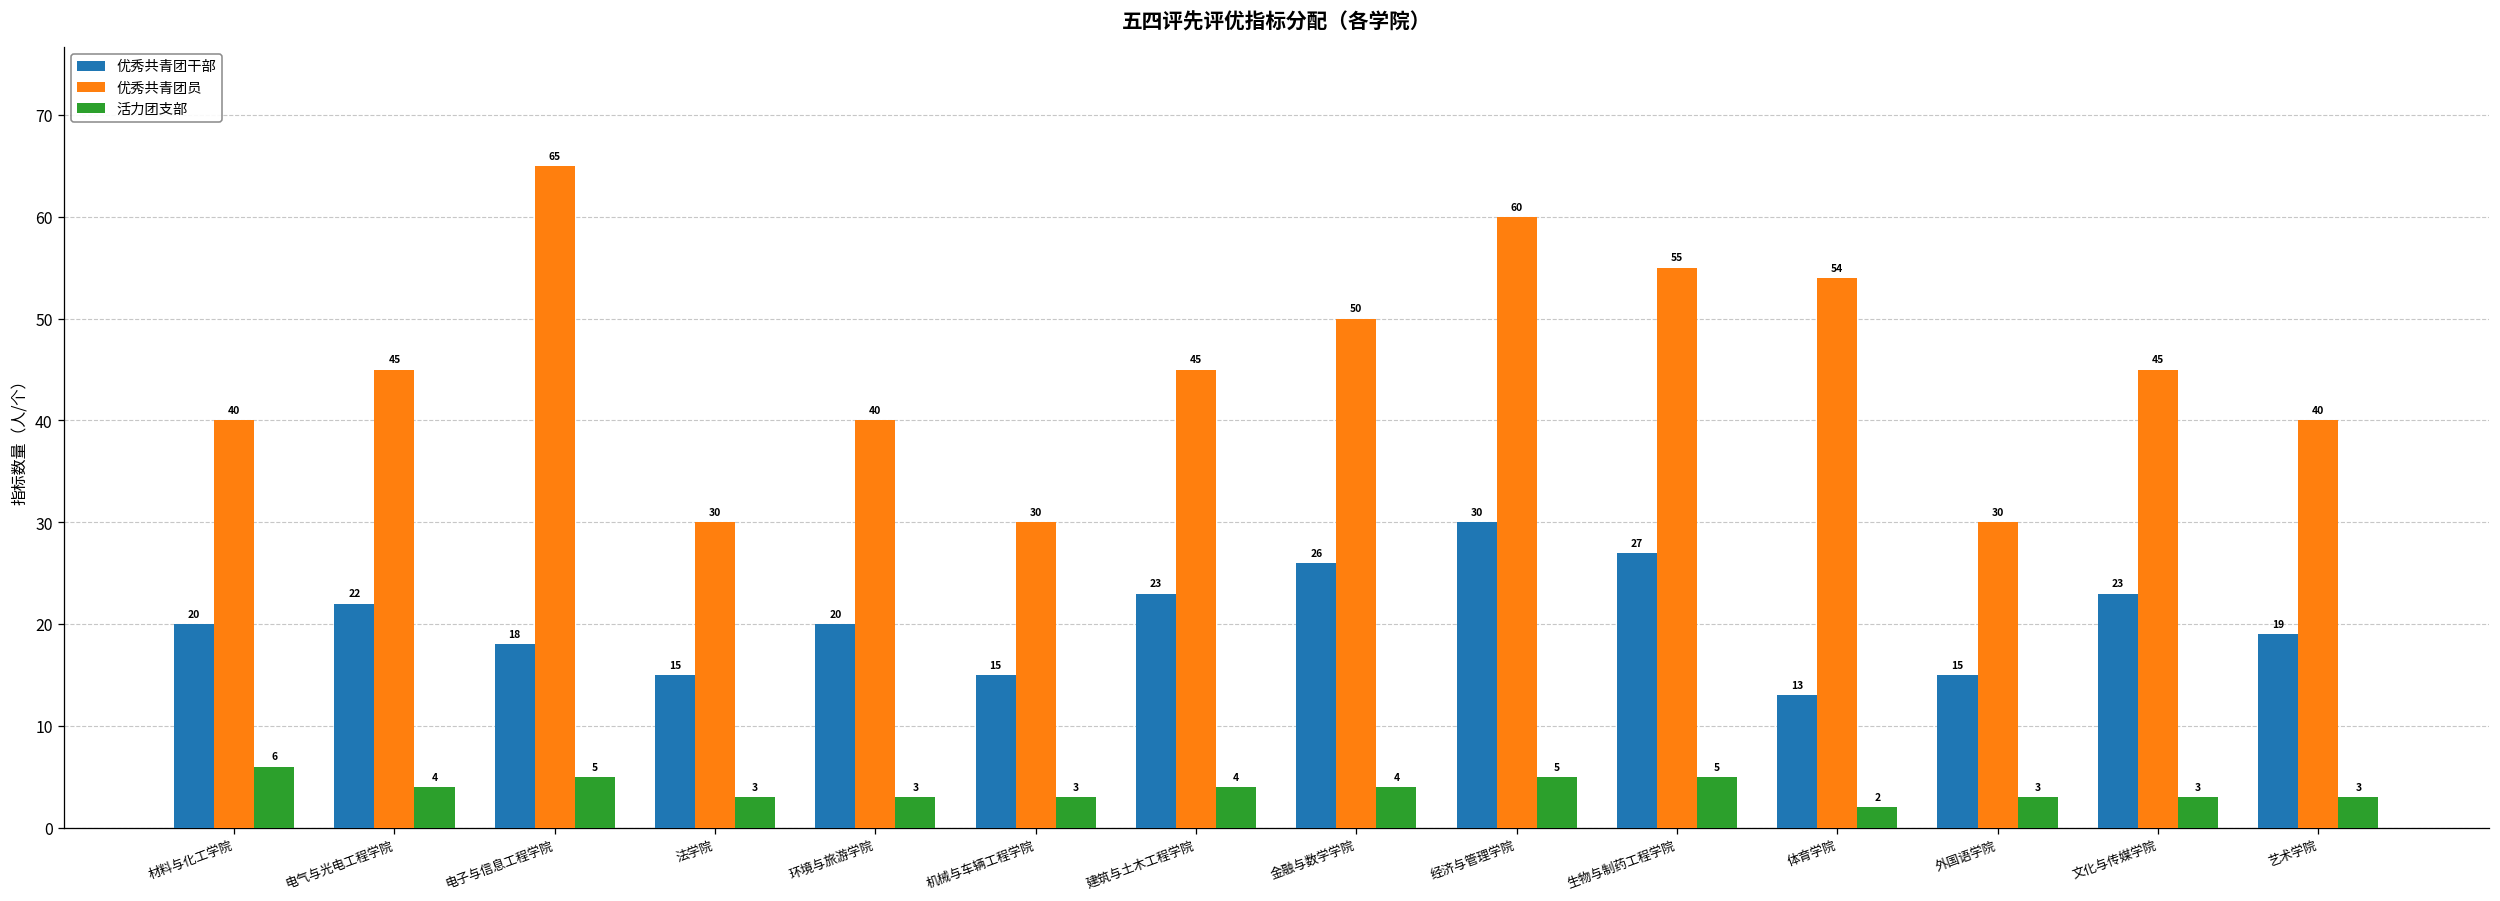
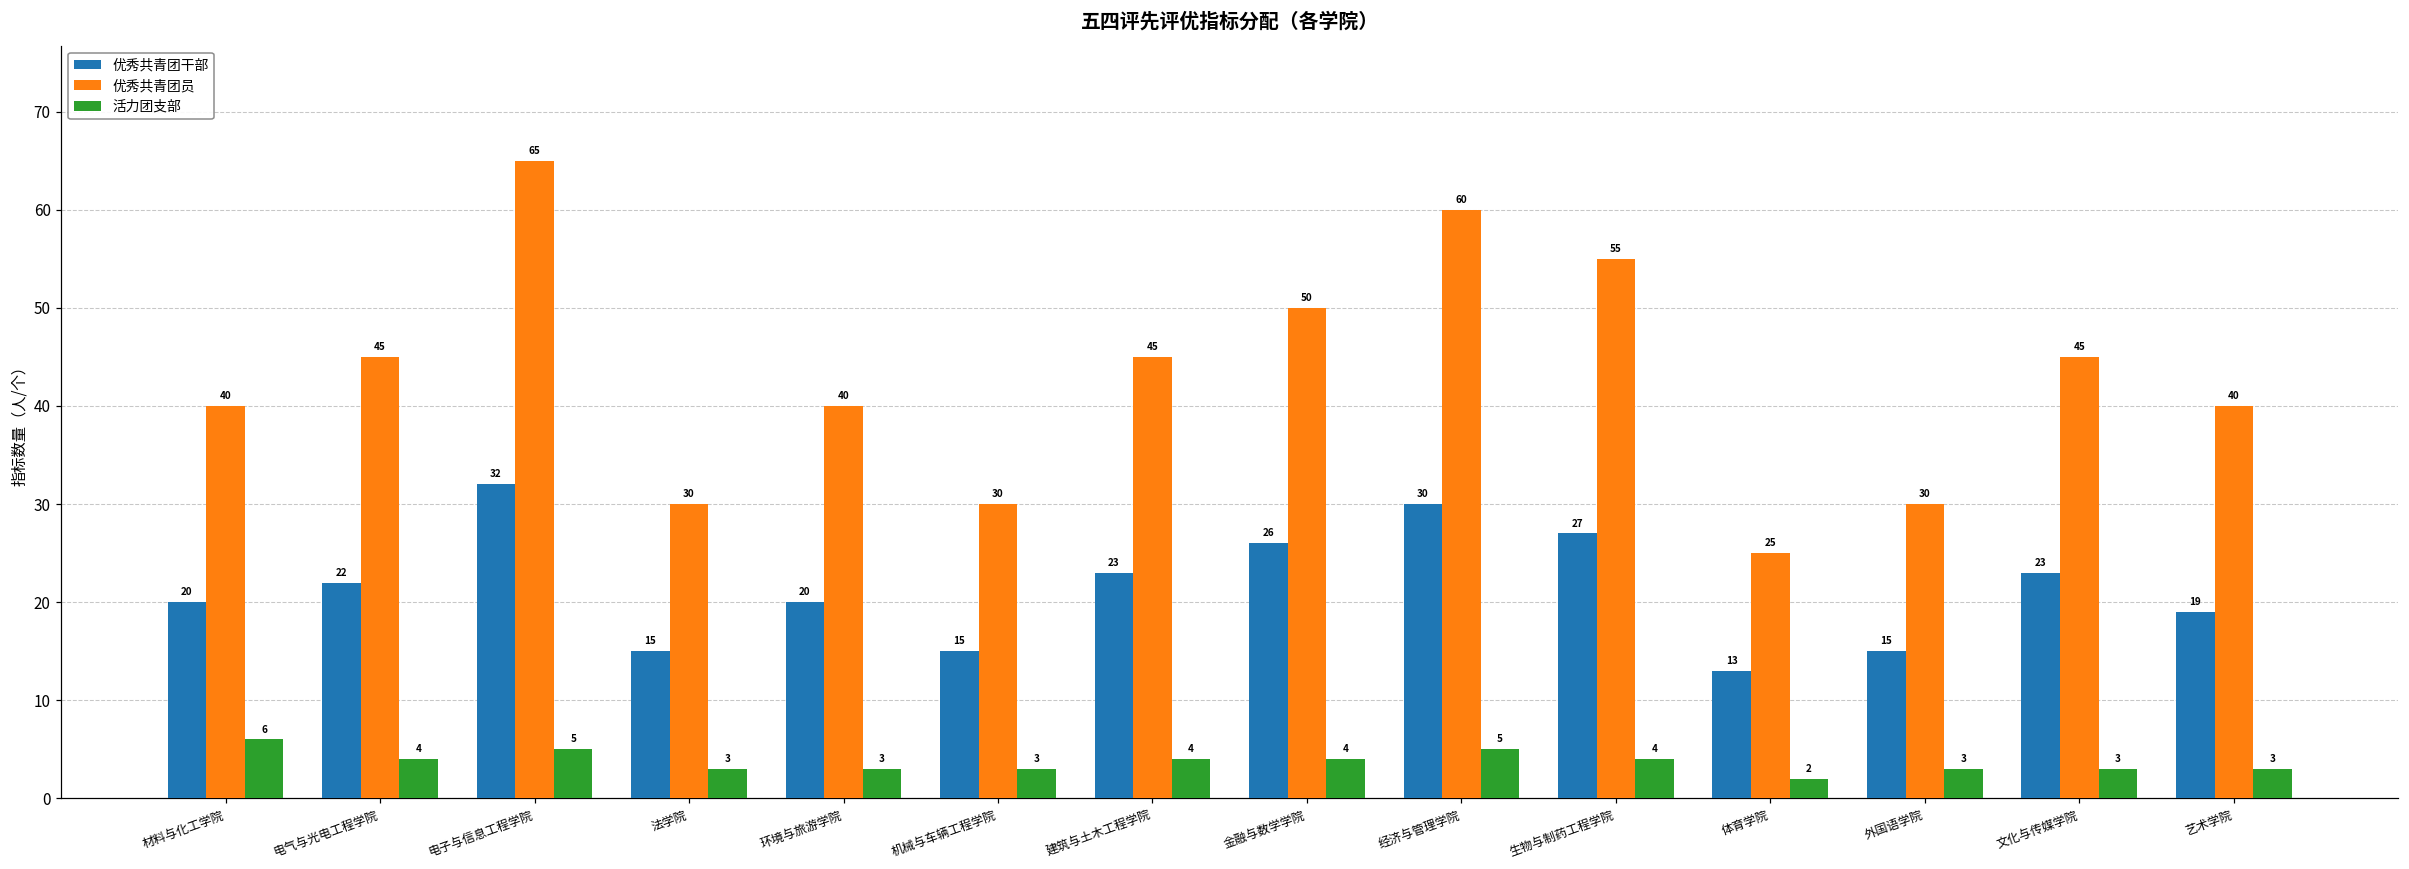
  {
    "优秀共青团干部": {
      "材料与化工学院": 20,
      "电气与光电工程学院": 22,
-     "电子与信息工程学院": 18,
+     "电子与信息工程学院": 32,
      "法学院": 15,
      "环境与旅游学院": 20,
      "机械与车辆工程学院": 15,
      "建筑与土木工程学院": 23,
      "金融与数学学院": 26,
      "经济与管理学院": 30,
      "生物与制药工程学院": 27,
      "体育学院": 13,
      "外国语学院": 15,
      "文化与传媒学院": 23,
      "艺术学院": 19
    },
    "优秀共青团员": {
      "材料与化工学院": 40,
      "电气与光电工程学院": 45,
      "电子与信息工程学院": 65,
      "法学院": 30,
      "环境与旅游学院": 40,
      "机械与车辆工程学院": 30,
      "建筑与土木工程学院": 45,
      "金融与数学学院": 50,
      "经济与管理学院": 60,
      "生物与制药工程学院": 55,
-     "体育学院": 54,
+     "体育学院": 25,
      "外国语学院": 30,
      "文化与传媒学院": 45,
      "艺术学院": 40
    },
    "活力团支部": {
      "材料与化工学院": 6,
      "电气与光电工程学院": 4,
      "电子与信息工程学院": 5,
      "法学院": 3,
      "环境与旅游学院": 3,
      "机械与车辆工程学院": 3,
      "建筑与土木工程学院": 4,
      "金融与数学学院": 4,
      "经济与管理学院": 5,
-     "生物与制药工程学院": 5,
+     "生物与制药工程学院": 4,
      "体育学院": 2,
      "外国语学院": 3,
      "文化与传媒学院": 3,
      "艺术学院": 3
    }
  }
